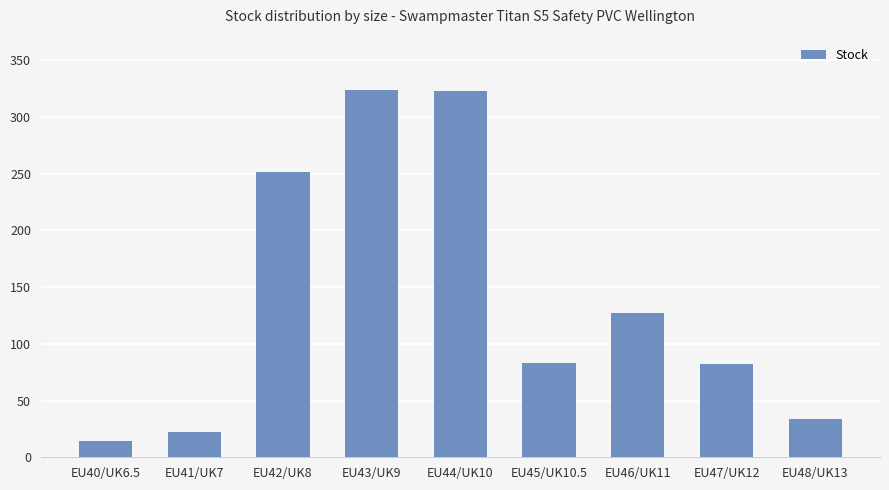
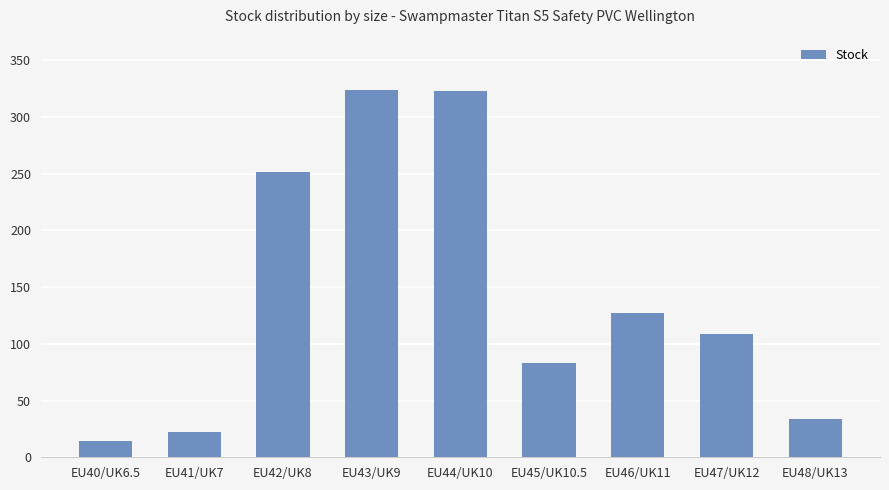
  {
    "EU40/UK6.5": 14,
    "EU41/UK7": 23,
    "EU42/UK8": 252,
    "EU43/UK9": 324,
    "EU44/UK10": 323,
    "EU45/UK10.5": 83,
    "EU46/UK11": 127,
-   "EU47/UK12": 82,
+   "EU47/UK12": 108,
    "EU48/UK13": 34
  }
